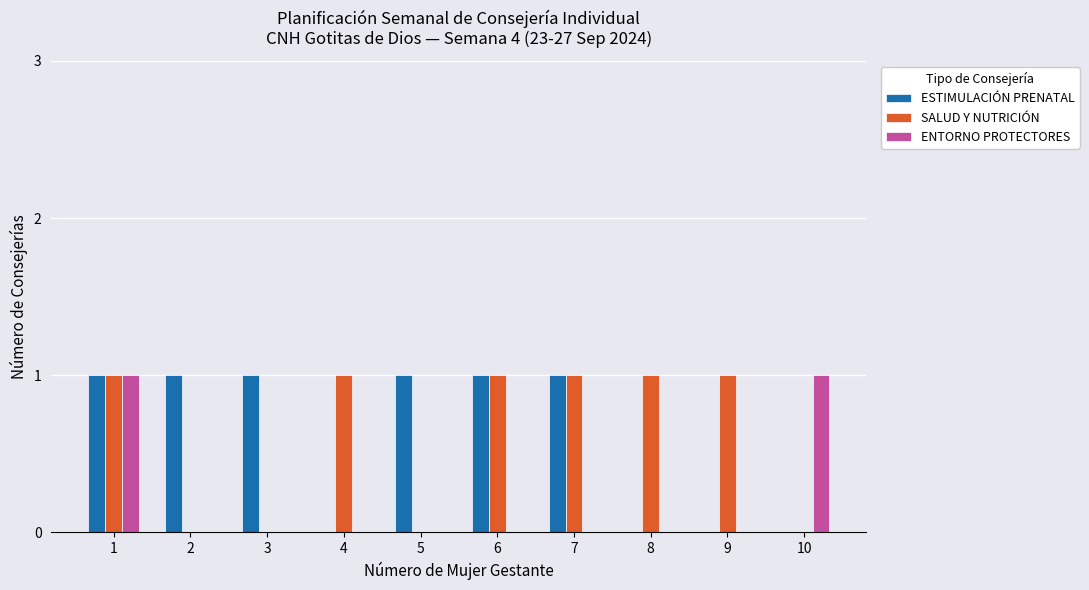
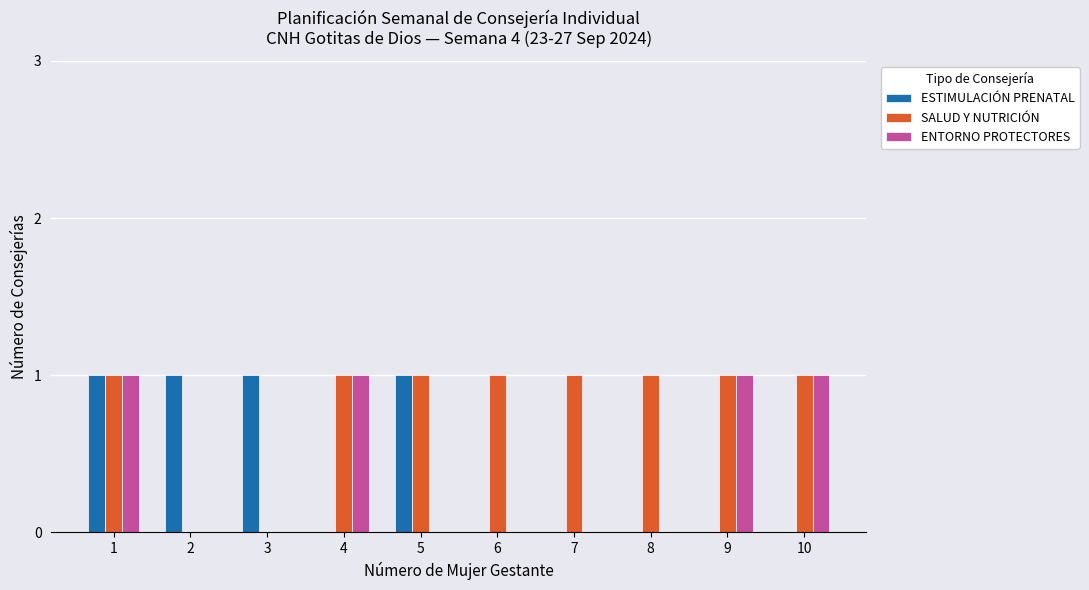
  {
    "ESTIMULACIÓN PRENATAL": {
      "1": 1,
      "2": 1,
      "3": 1,
      "4": 0,
      "5": 1,
-     "6": 1,
-     "7": 1,
+     "6": 0,
+     "7": 0,
      "8": 0,
      "9": 0,
      "10": 0
    },
    "SALUD Y NUTRICIÓN": {
      "1": 1,
      "2": 0,
      "3": 0,
      "4": 1,
-     "5": 0,
+     "5": 1,
      "6": 1,
      "7": 1,
      "8": 1,
      "9": 1,
-     "10": 0
+     "10": 1
    },
    "ENTORNO PROTECTORES": {
      "1": 1,
      "2": 0,
      "3": 0,
-     "4": 0,
+     "4": 1,
      "5": 0,
      "6": 0,
      "7": 0,
      "8": 0,
-     "9": 0,
+     "9": 1,
      "10": 1
    }
  }
